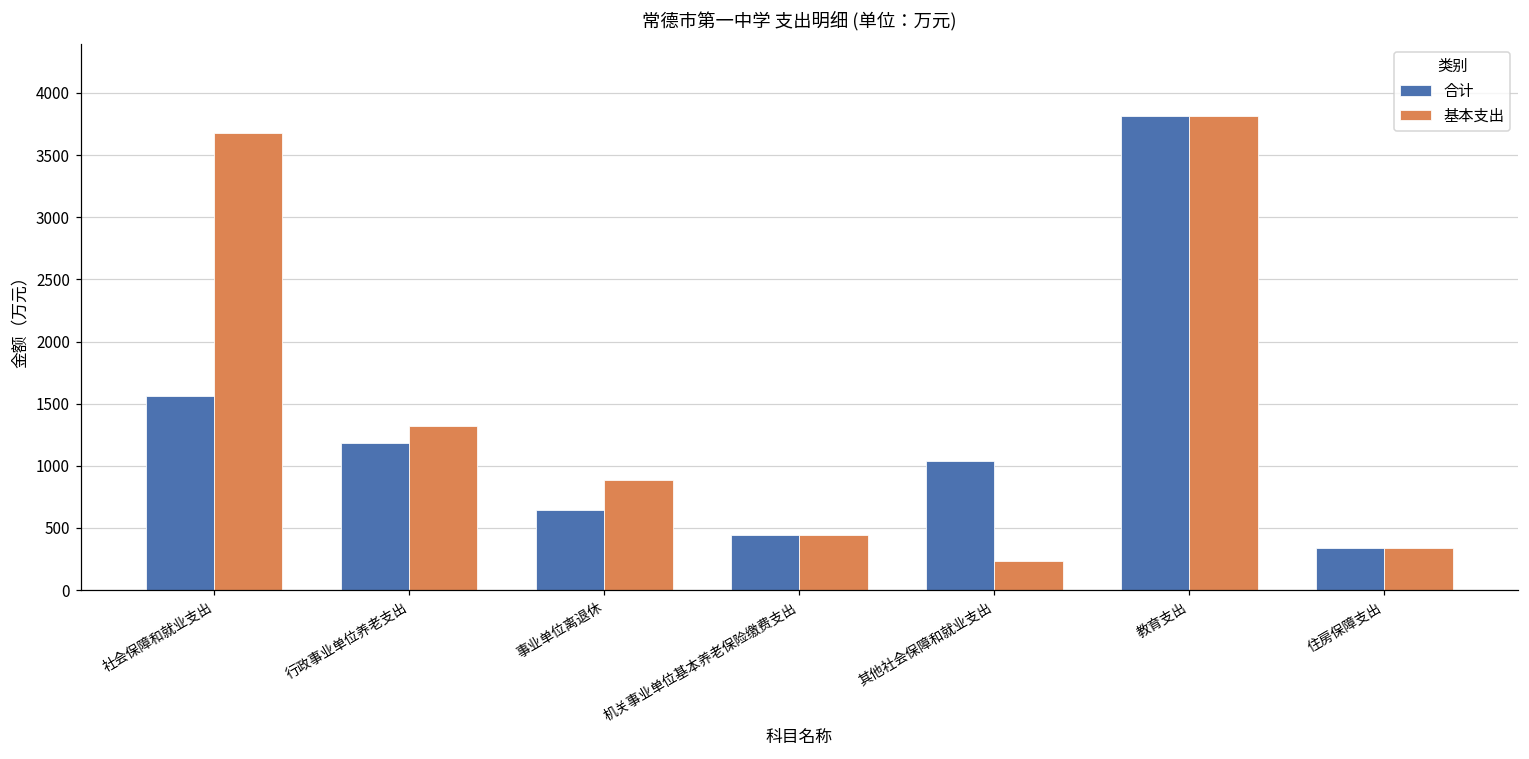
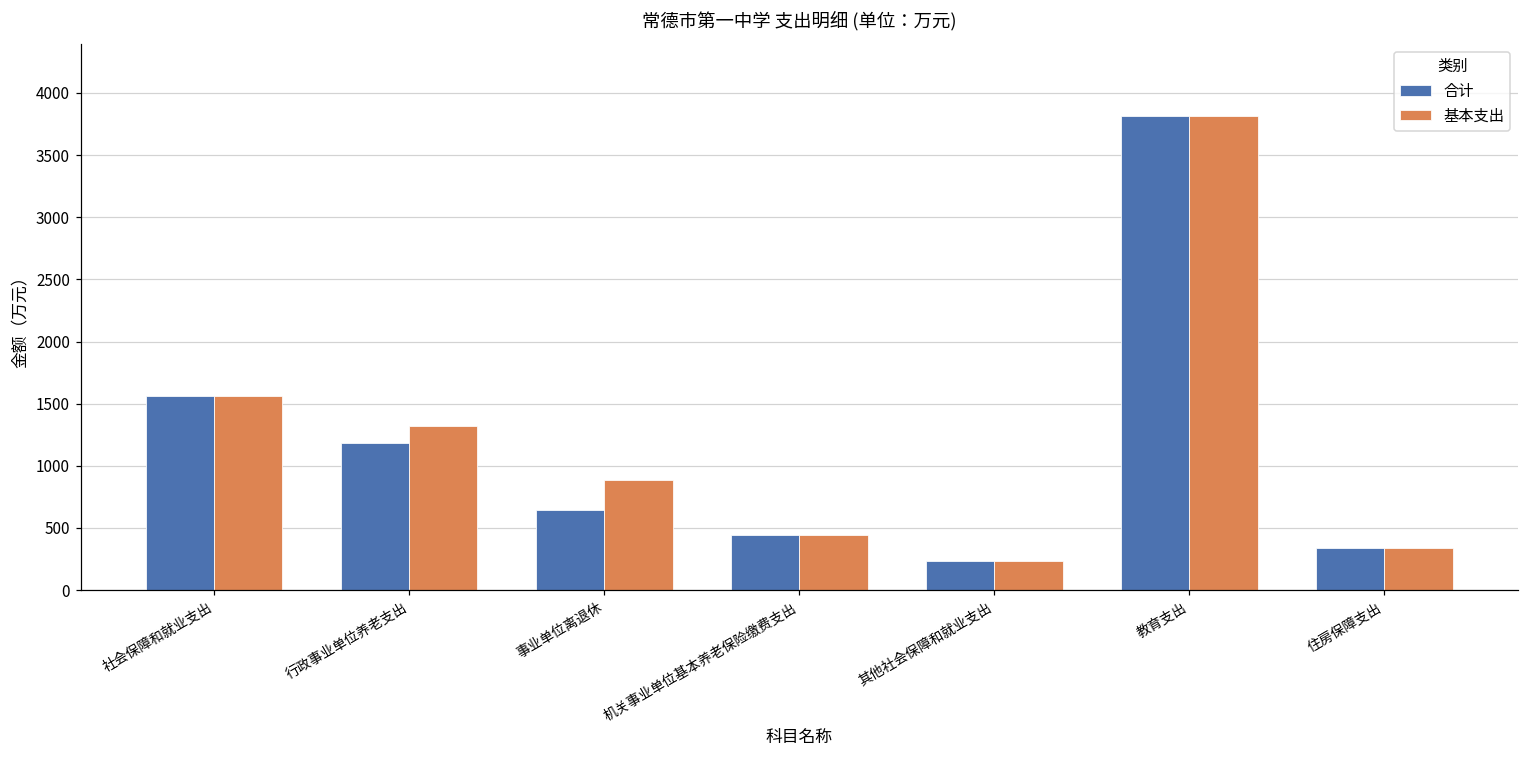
  {
    "合计": {
      "社会保障和就业支出": 1560,
      "行政事业单位养老支出": 1190,
      "事业单位离退休": 650,
      "机关事业单位基本养老保险缴费支出": 440,
-     "其他社会保障和就业支出": 1040,
+     "其他社会保障和就业支出": 240,
      "教育支出": 3820,
      "住房保障支出": 340
    },
    "基本支出": {
-     "社会保障和就业支出": 3680,
+     "社会保障和就业支出": 1560,
      "行政事业单位养老支出": 1320,
      "事业单位离退休": 880,
      "机关事业单位基本养老保险缴费支出": 440,
      "其他社会保障和就业支出": 240,
      "教育支出": 3820,
      "住房保障支出": 340
    }
  }
